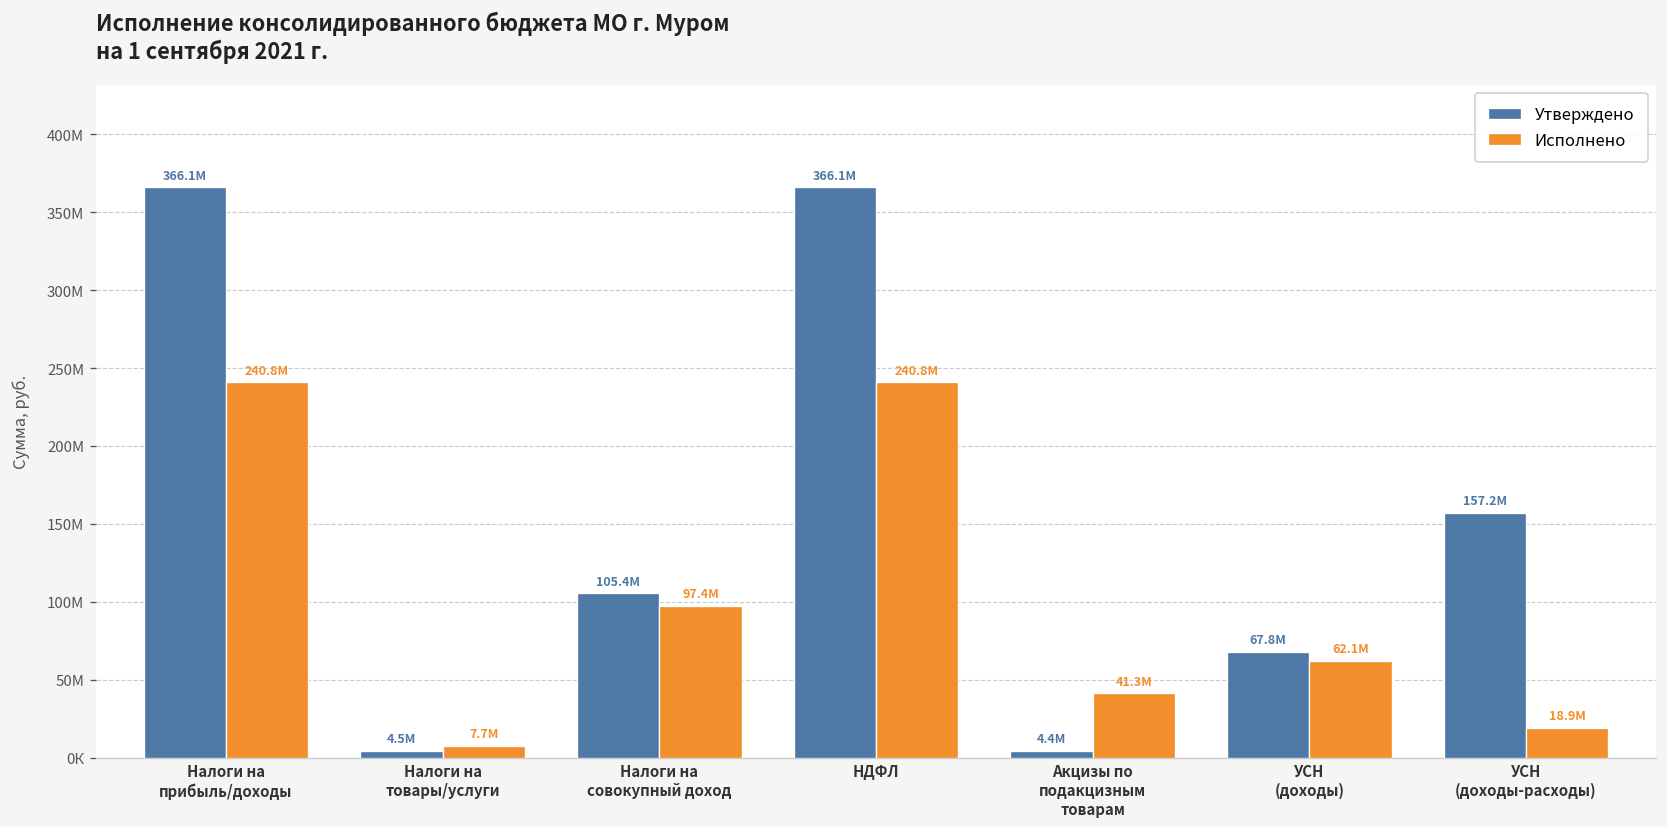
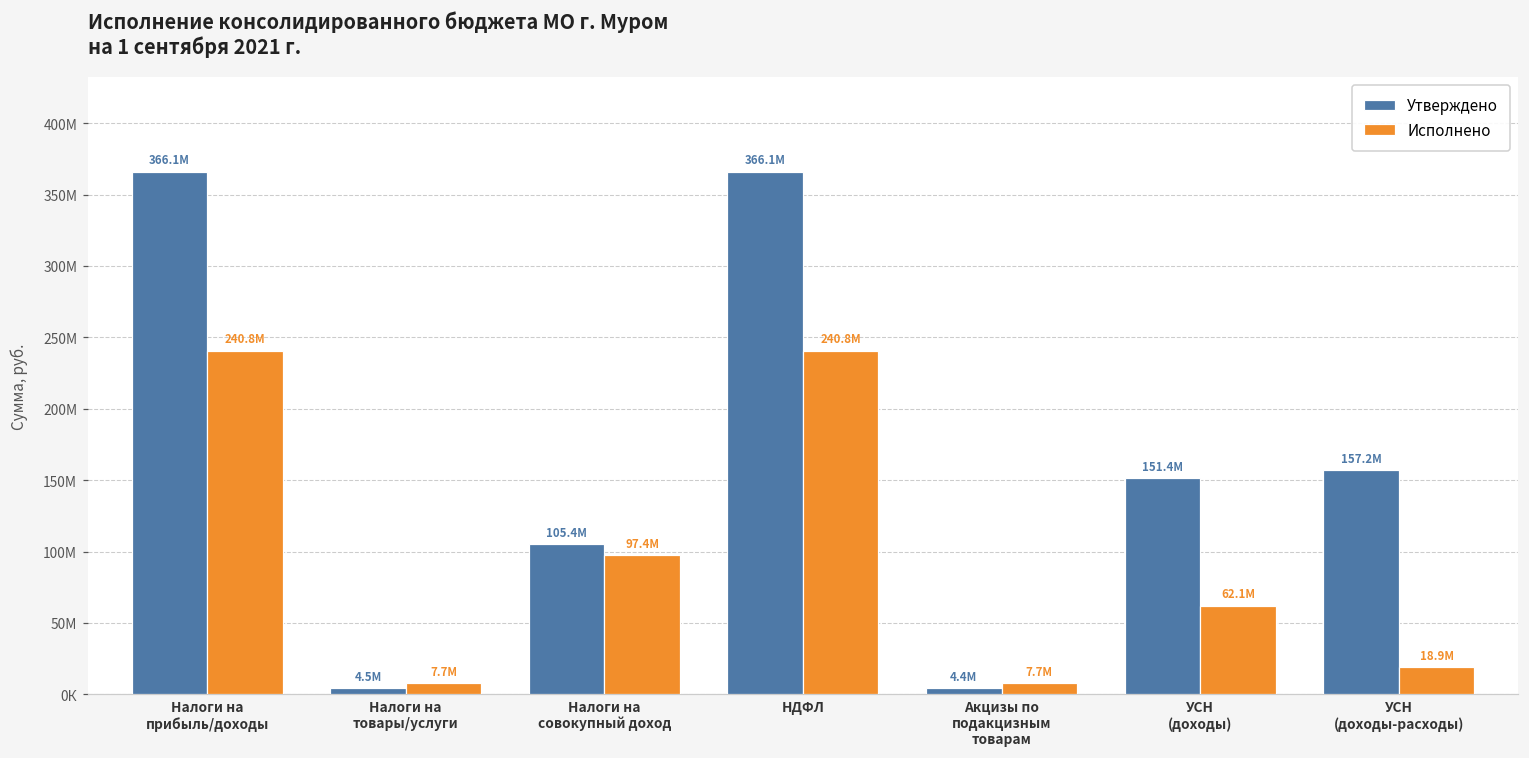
  {
    "Утверждено": {
-     "УСН (доходы)": "67.8М"
+     "УСН (доходы)": "151.4М"
    },
    "Исполнено": {
-     "Акцизы по подакцизным товарам": "41.3М"
+     "Акцизы по подакцизным товарам": "7.7М"
    }
  }
